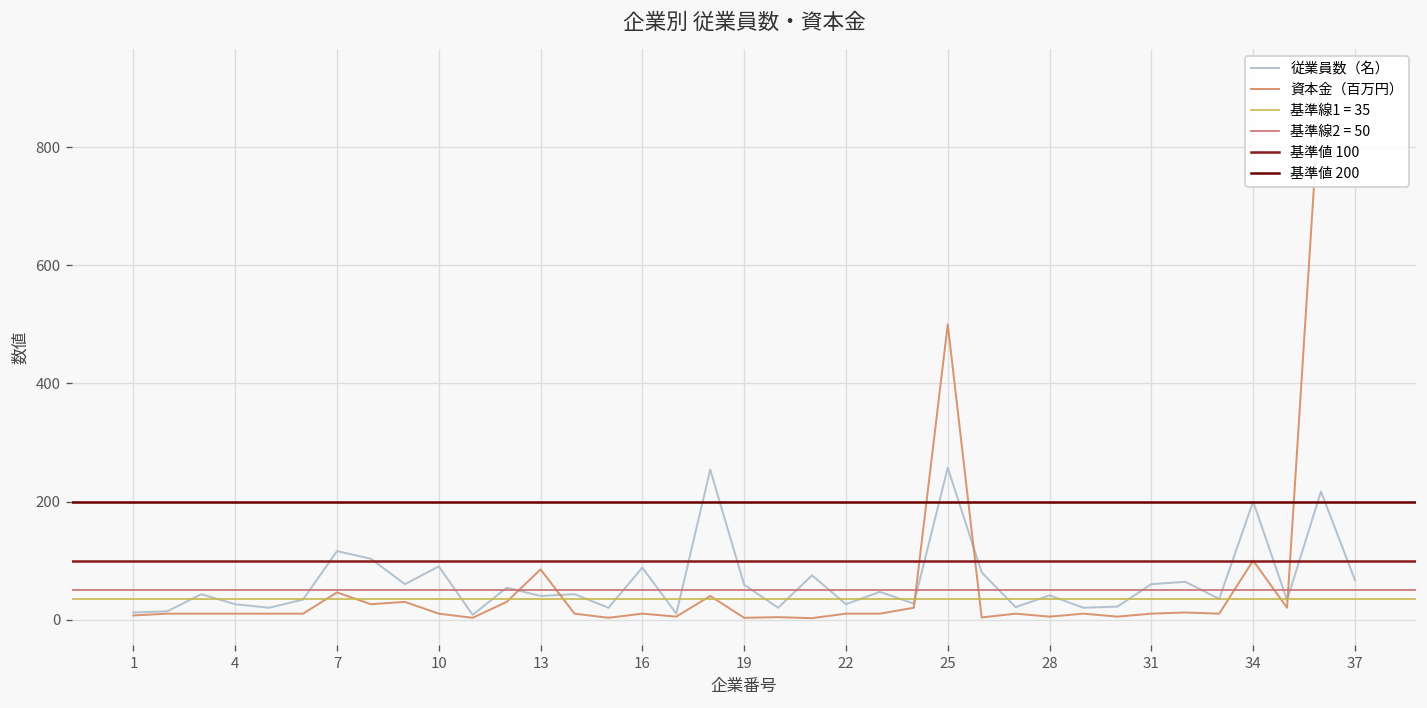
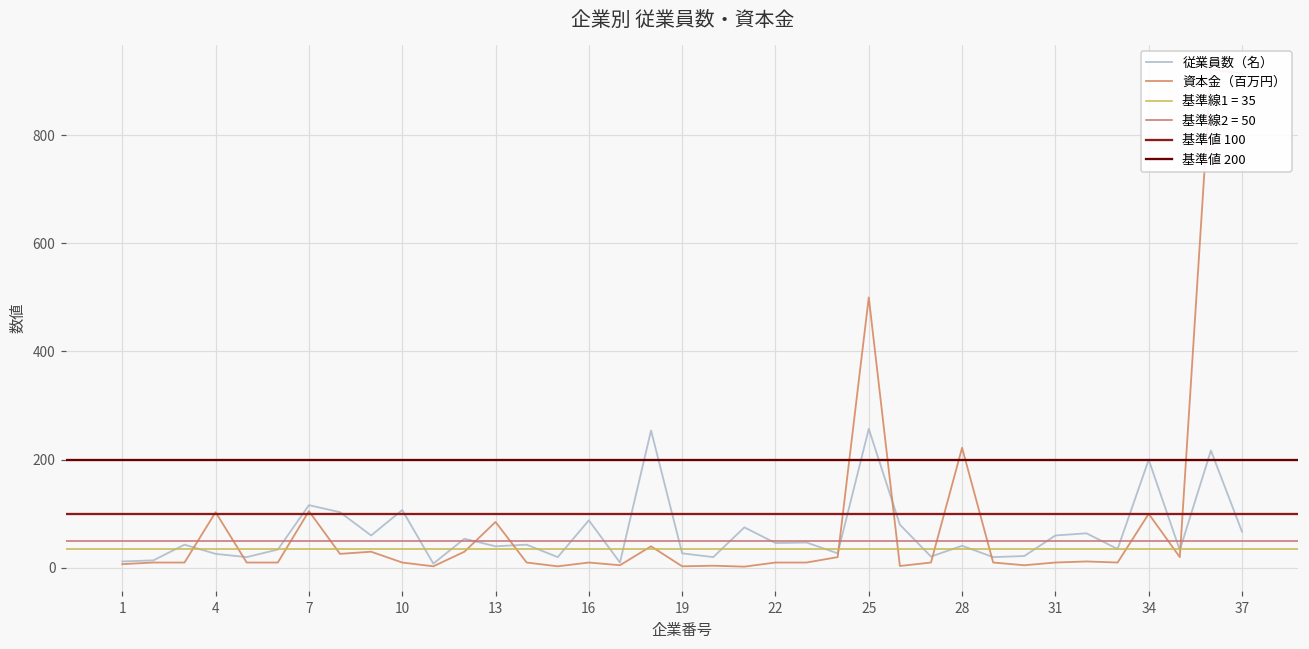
  {
    "従業員数（名）": {
      "4": 30,
      "7": 120,
-     "10": 90,
+     "10": 110,
      "13": 40,
      "16": 90,
-     "19": 60,
-     "22": 30,
+     "19": 30,
+     "22": 50,
      "25": 260,
      "28": 40,
      "31": 60,
      "34": 200,
      "37": 70
    },
    "資本金（百万円）": {
-     "4": 10,
-     "7": 50,
+     "4": 100,
+     "7": 110,
      "10": 10,
      "13": 90,
      "16": 10,
      "19": 0,
      "22": 10,
      "25": 500,
-     "28": 10,
+     "28": 220,
      "31": 10,
      "34": 100
    }
  }
